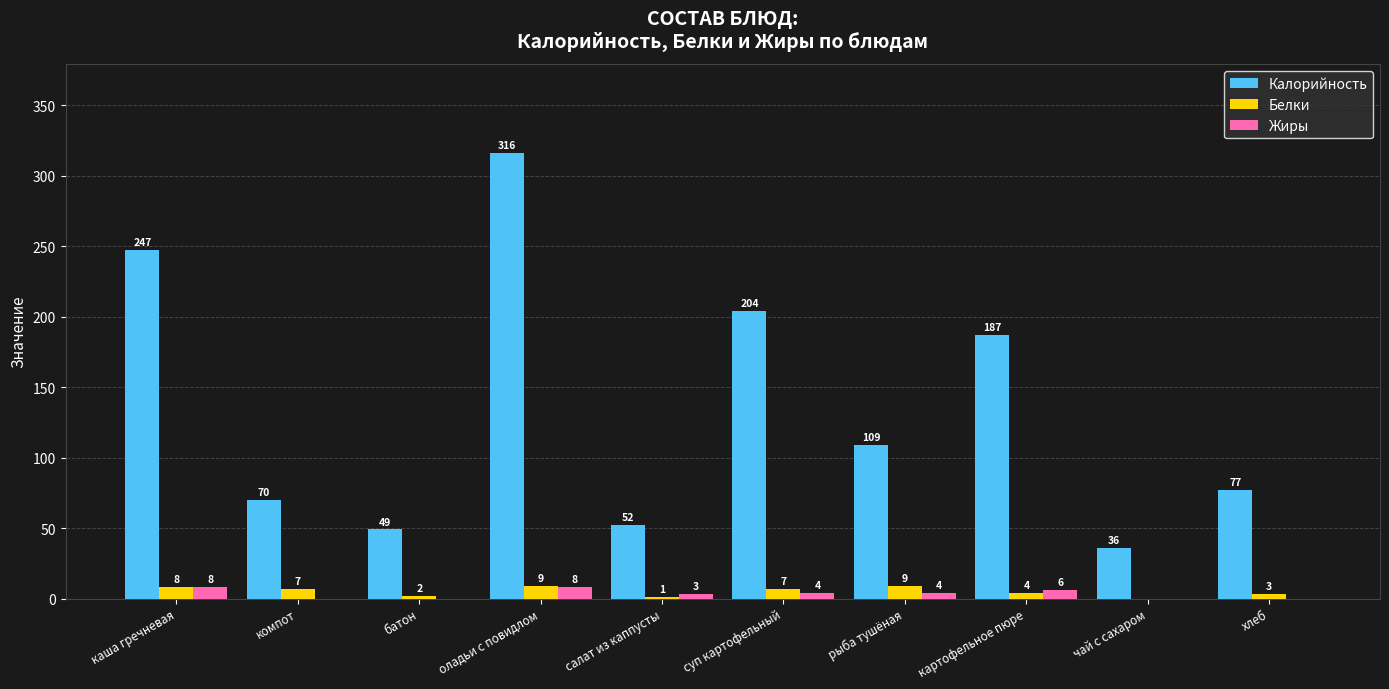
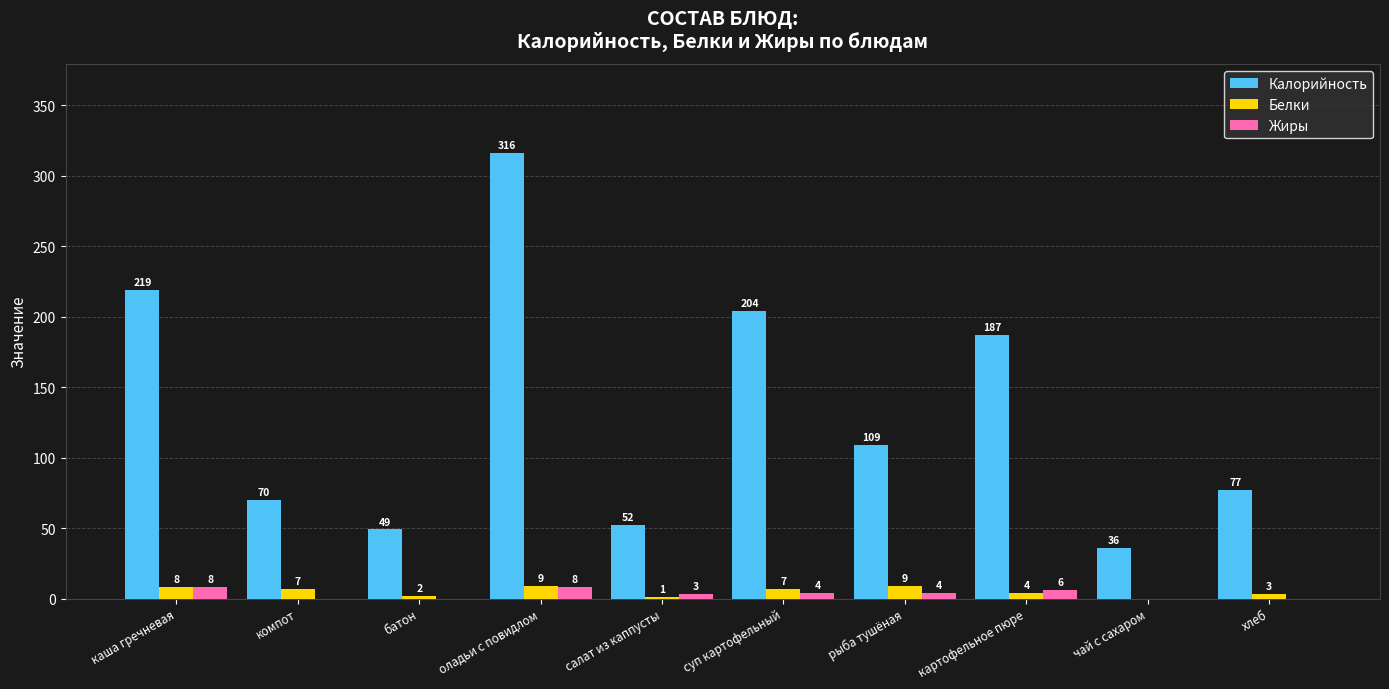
  {
    "Калорийность": {
-     "каша гречневая": 247,
+     "каша гречневая": 219,
      "компот": 70,
      "батон": 49,
      "оладьи с повидлом": 316,
      "салат из каппусты": 52,
      "суп картофельный": 204,
      "рыба тушёная": 109,
      "картофельное пюре": 187,
      "чай с сахаром": 36,
      "хлеб": 77
    },
    "Белки": {
      "каша гречневая": 8,
      "компот": 7,
      "батон": 2,
      "оладьи с повидлом": 9,
      "салат из каппусты": 1,
      "суп картофельный": 7,
      "рыба тушёная": 9,
      "картофельное пюре": 4,
      "хлеб": 3
    },
    "Жиры": {
      "каша гречневая": 8,
      "оладьи с повидлом": 8,
      "салат из каппусты": 3,
      "суп картофельный": 4,
      "рыба тушёная": 4,
      "картофельное пюре": 6
    }
  }
